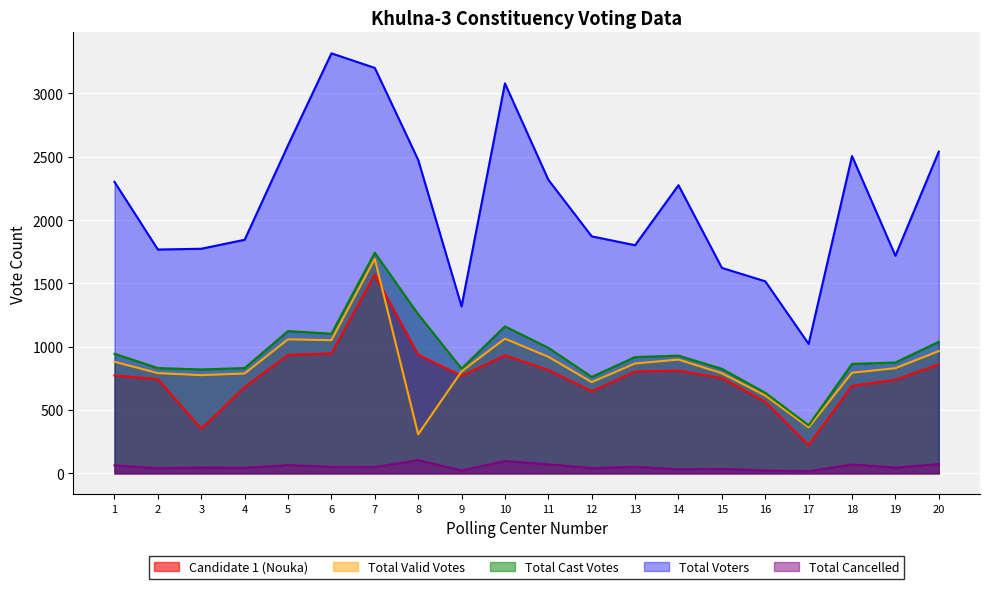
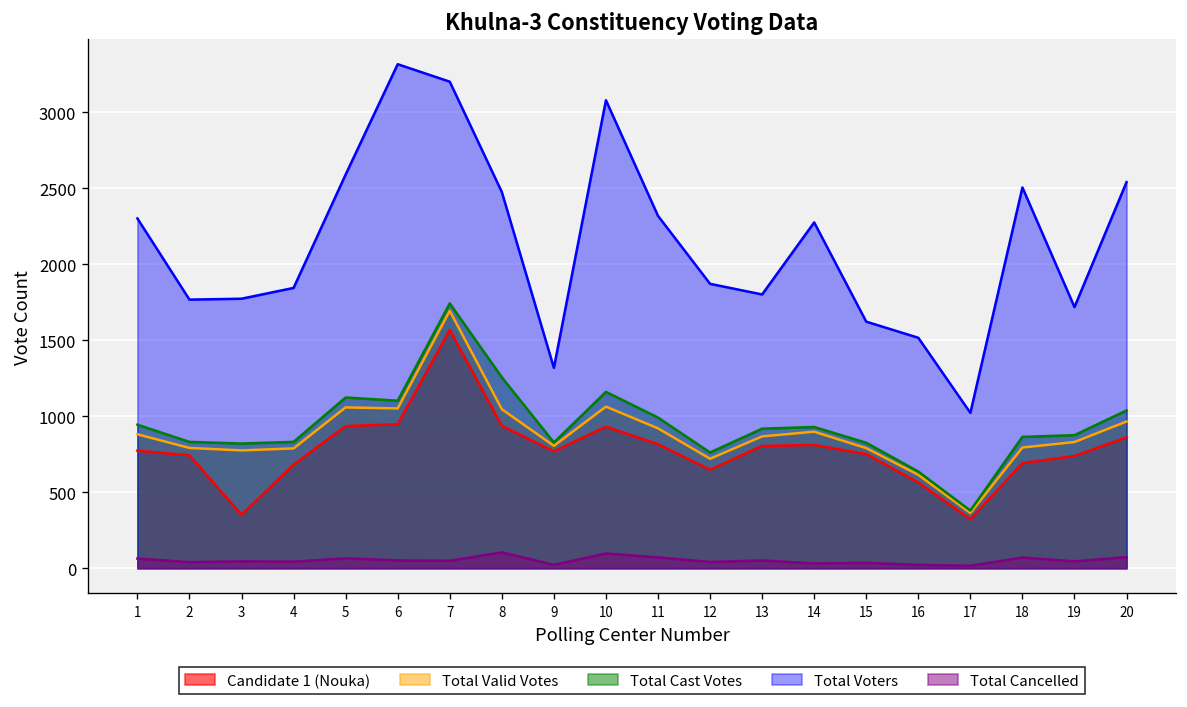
  {
    "Candidate 1 (Nouka)": {
      "1": 770,
      "2": 740,
      "3": 350,
      "4": 680,
      "5": 940,
      "6": 950,
      "7": 1570,
      "8": 940,
      "9": 770,
      "10": 930,
      "11": 820,
      "12": 650,
      "13": 800,
      "14": 810,
      "15": 750,
      "16": 560,
-     "17": 220,
+     "17": 320,
      "18": 690,
      "19": 740,
      "20": 860
    },
    "Total Valid Votes": {
      "1": 880,
      "2": 790,
      "3": 780,
      "4": 790,
      "5": 1060,
      "6": 1050,
      "7": 1690,
-     "8": 310,
+     "8": 1050,
      "9": 810,
      "10": 1060,
      "11": 920,
      "12": 720,
      "13": 870,
      "14": 900,
      "15": 790,
      "16": 610,
      "18": 790,
      "19": 830,
      "20": 970
    },
    "Total Cast Votes": {
      "1": 940,
      "2": 830,
      "3": 820,
      "4": 830,
      "5": 1120,
      "6": 1100,
      "7": 1740,
      "8": 1260,
      "9": 830,
      "10": 1160,
      "11": 990,
      "12": 760,
      "13": 920,
      "14": 930,
      "15": 830,
      "16": 640,
      "18": 860,
      "19": 880,
      "20": 1040
    },
    "Total Voters": {
      "1": 2300,
      "2": 1770,
      "3": 1770,
      "4": 1840,
      "5": 2590,
      "6": 3320,
      "7": 3200,
      "8": 2480,
      "9": 1320,
      "10": 3080,
      "11": 2320,
      "12": 1870,
      "13": 1800,
      "14": 2280,
      "15": 1620,
      "16": 1520,
      "17": 1020,
      "18": 2510,
      "19": 1720,
      "20": 2540
    },
    "Total Cancelled": {
      "1": 60,
      "2": 40,
      "3": 50,
      "4": 40,
      "5": 70,
      "6": 50,
      "7": 50,
      "8": 100,
      "9": 20,
      "10": 100,
      "11": 70,
      "12": 40,
      "13": 50,
      "14": 30,
      "15": 40,
      "16": 20,
      "17": 20,
      "18": 70,
      "19": 50,
      "20": 70
    }
  }
